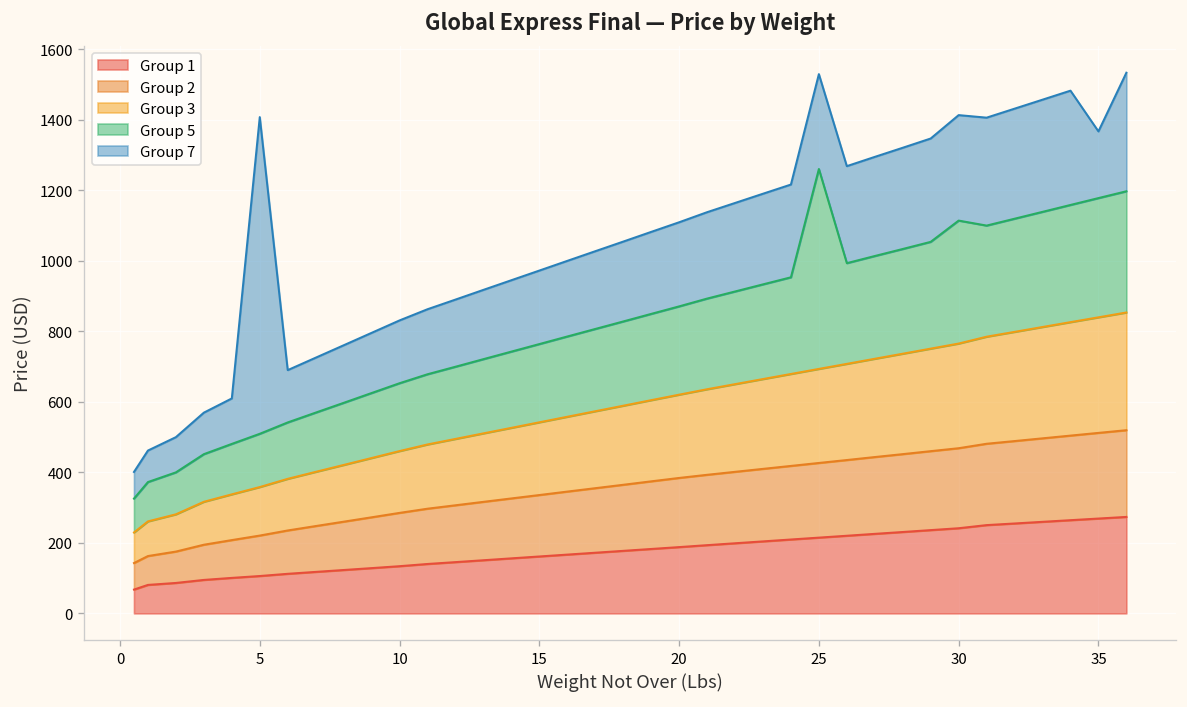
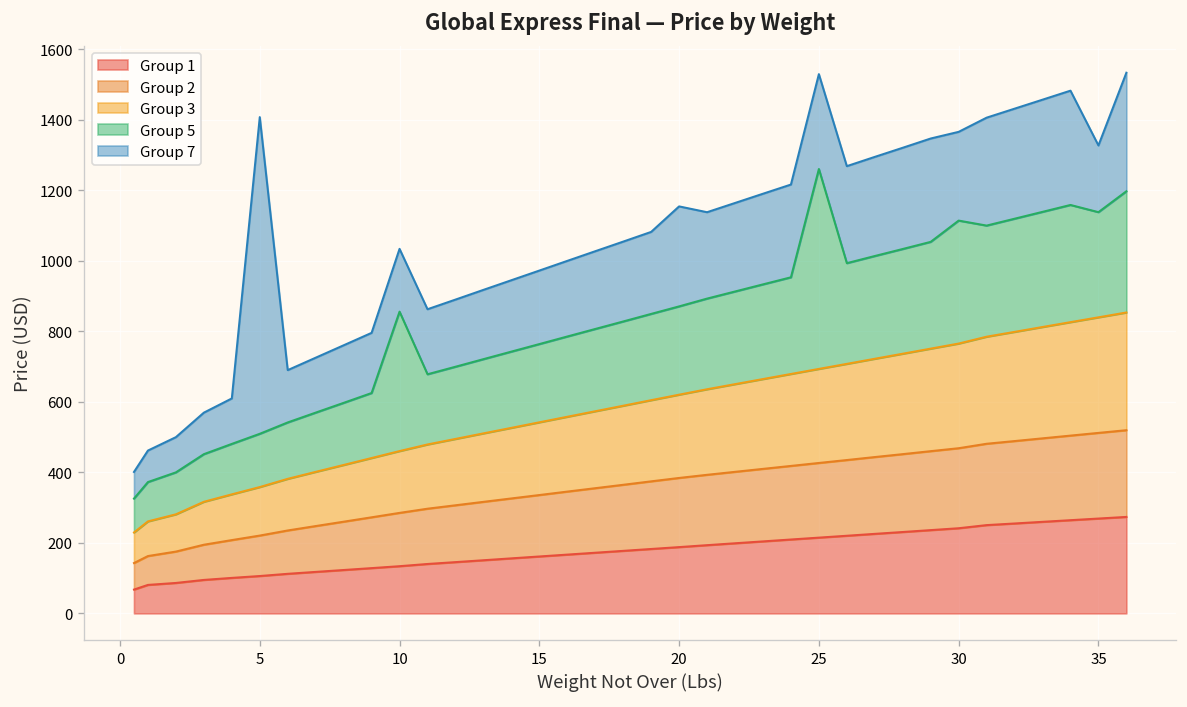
  {
    "Group 5": {
      "5": 150,
-     "10": 190,
+     "10": 400,
      "15": 220,
      "20": 250,
      "25": 570,
      "30": 350,
-     "35": 340
+     "35": 300
    },
    "Group 7": {
      "5": 900,
      "10": 180,
      "15": 210,
-     "20": 240,
+     "20": 280,
      "25": 270,
-     "30": 300,
+     "30": 250,
      "35": 190
    }
  }
